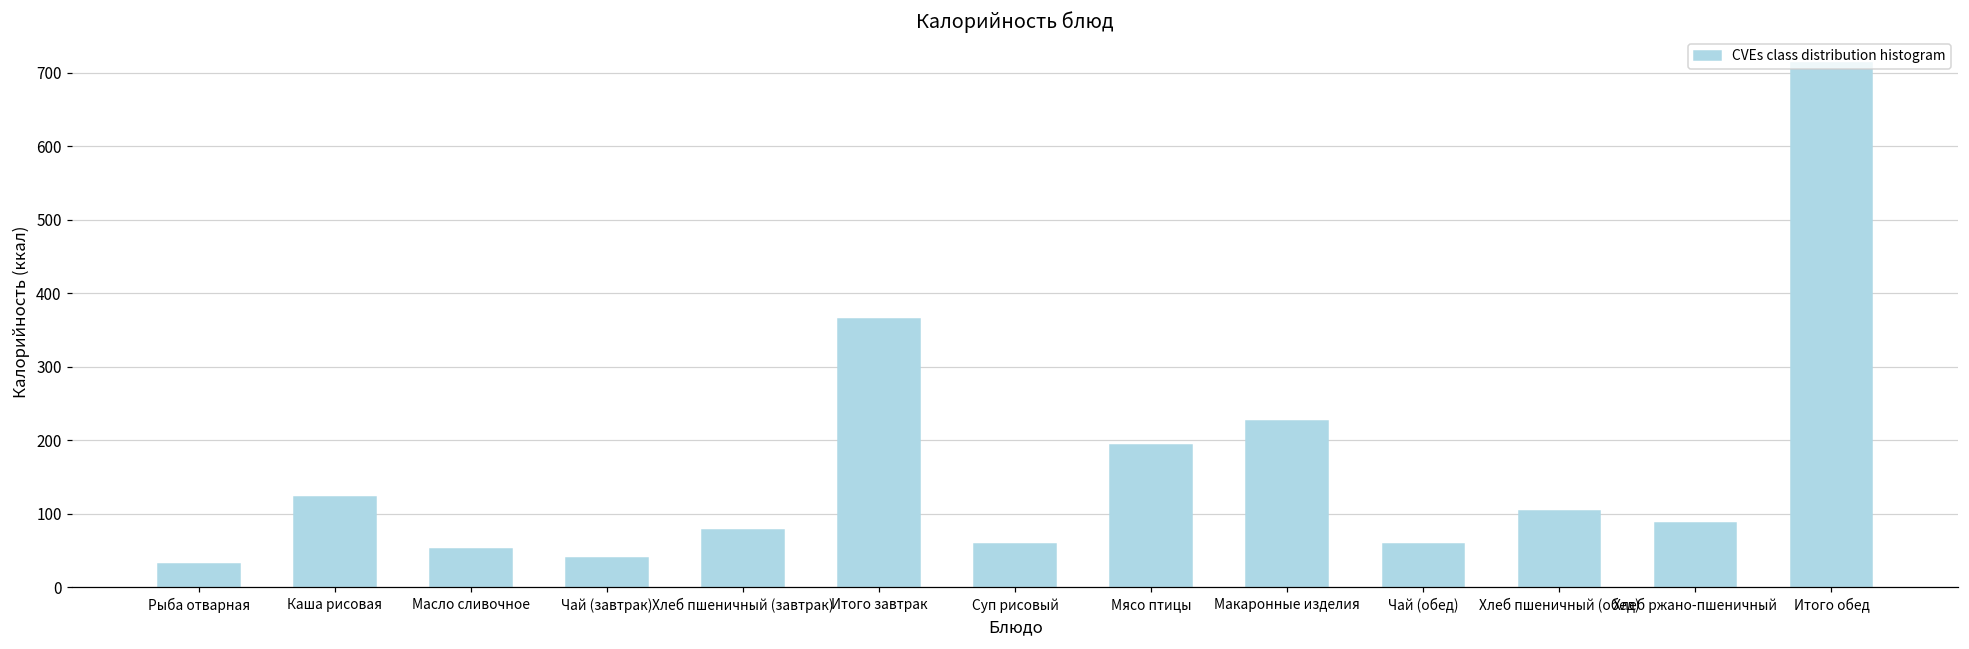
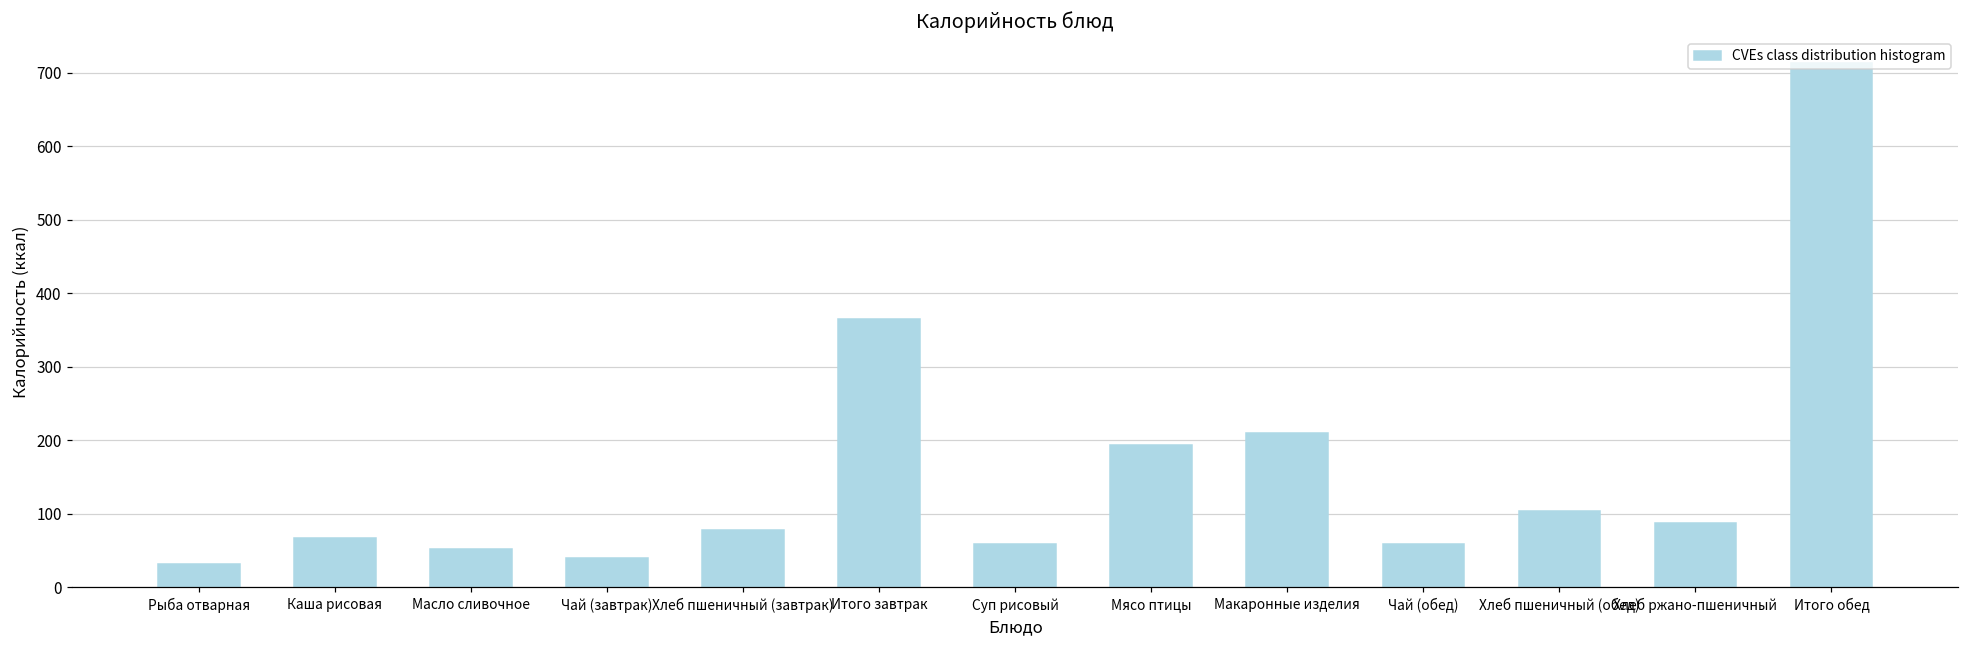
  {
    "Рыба отварная": 30,
-   "Каша рисовая": 120,
+   "Каша рисовая": 70,
    "Масло сливочное": 50,
    "Чай (завтрак)": 40,
    "Хлеб пшеничный (завтрак)": 80,
    "Итого завтрак": 360,
    "Суп рисовый": 60,
    "Мясо птицы": 190,
-   "Макаронные изделия": 230,
+   "Макаронные изделия": 210,
    "Чай (обед)": 60
  }
